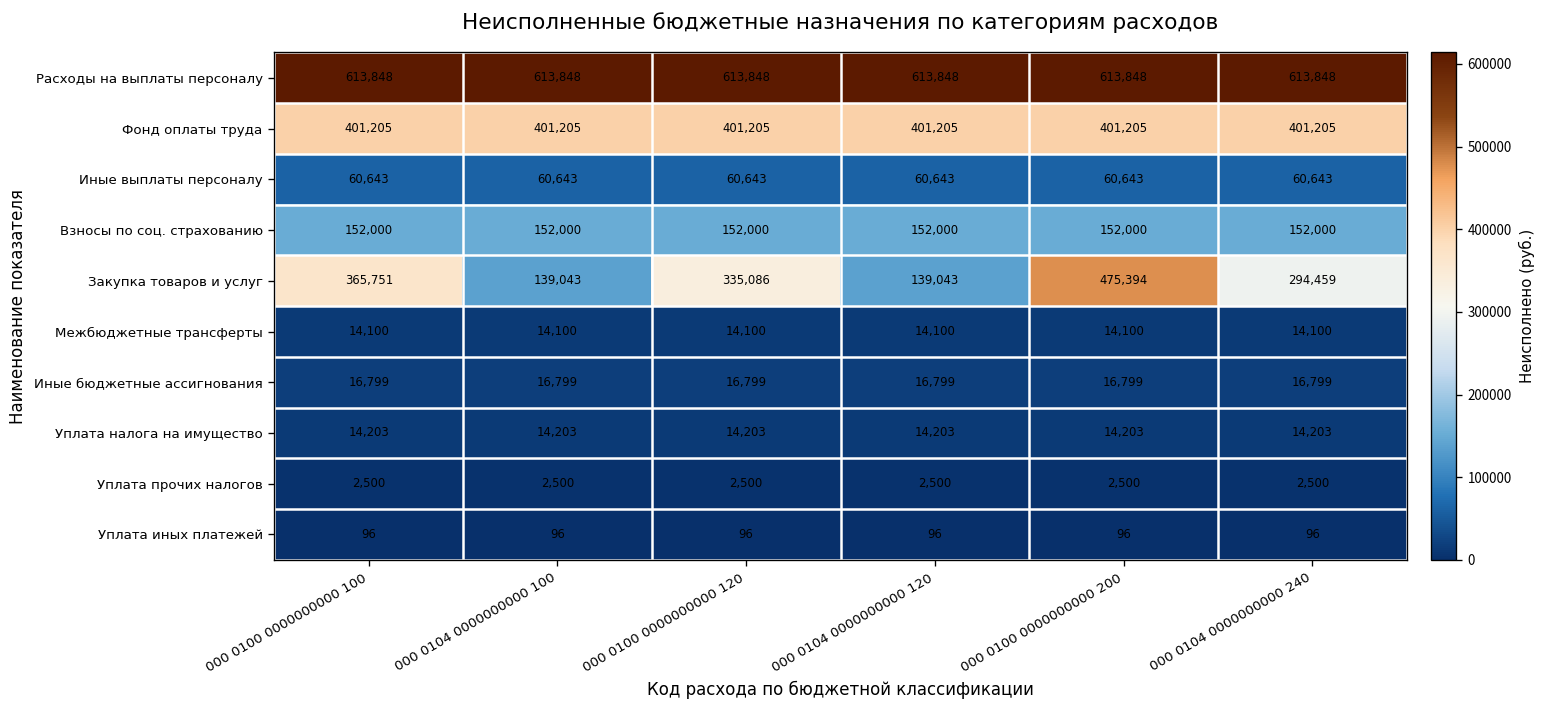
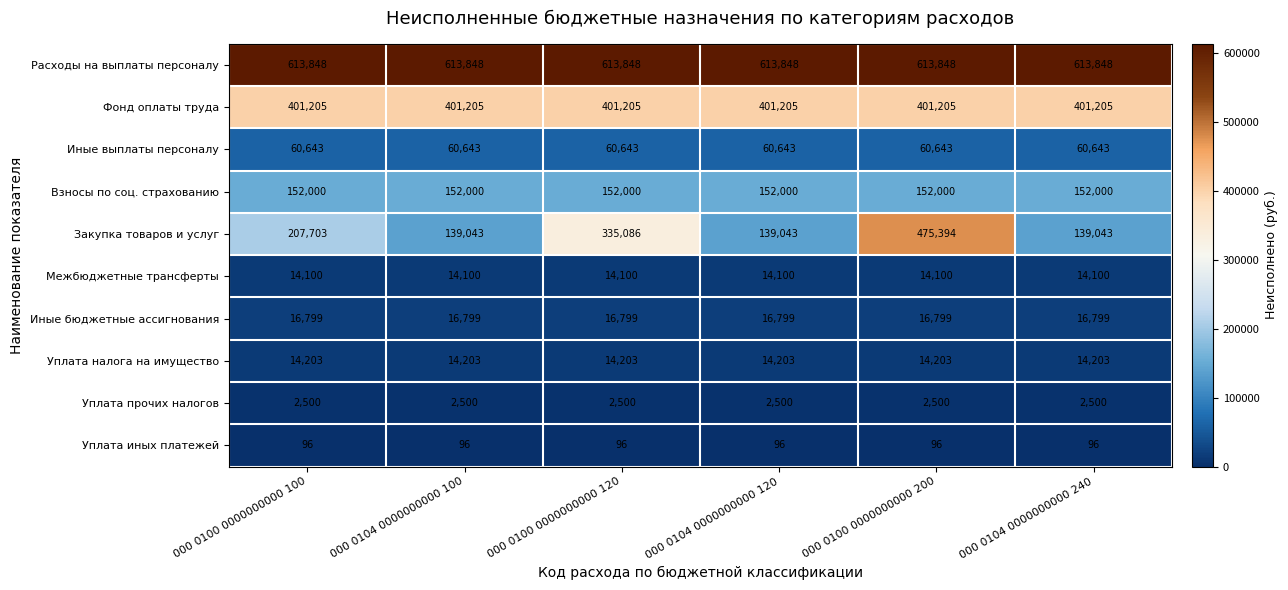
  {
    "Расходы на выплаты персоналу": {
      "000 0100 0000000000 100": "613,848",
      "000 0104 0000000000 100": "613,848",
      "000 0100 0000000000 120": "613,848",
      "000 0104 0000000000 120": "613,848",
      "000 0100 0000000000 200": "613,848",
      "000 0104 0000000000 240": "613,848"
    },
    "Фонд оплаты труда": {
      "000 0100 0000000000 100": "401,205",
      "000 0104 0000000000 100": "401,205",
      "000 0100 0000000000 120": "401,205",
      "000 0104 0000000000 120": "401,205",
      "000 0100 0000000000 200": "401,205",
      "000 0104 0000000000 240": "401,205"
    },
    "Иные выплаты персоналу": {
      "000 0100 0000000000 100": "60,643",
      "000 0104 0000000000 100": "60,643",
      "000 0100 0000000000 120": "60,643",
      "000 0104 0000000000 120": "60,643",
      "000 0100 0000000000 200": "60,643",
      "000 0104 0000000000 240": "60,643"
    },
    "Взносы по соц. страхованию": {
      "000 0100 0000000000 100": "152,000",
      "000 0104 0000000000 100": "152,000",
      "000 0100 0000000000 120": "152,000",
      "000 0104 0000000000 120": "152,000",
      "000 0100 0000000000 200": "152,000",
      "000 0104 0000000000 240": "152,000"
    },
    "Закупка товаров и услуг": {
-     "000 0100 0000000000 100": "365,751",
+     "000 0100 0000000000 100": "207,703",
      "000 0104 0000000000 100": "139,043",
      "000 0100 0000000000 120": "335,086",
      "000 0104 0000000000 120": "139,043",
      "000 0100 0000000000 200": "475,394",
-     "000 0104 0000000000 240": "294,459"
+     "000 0104 0000000000 240": "139,043"
    },
    "Межбюджетные трансферты": {
      "000 0100 0000000000 100": "14,100",
      "000 0104 0000000000 100": "14,100",
      "000 0100 0000000000 120": "14,100",
      "000 0104 0000000000 120": "14,100",
      "000 0100 0000000000 200": "14,100",
      "000 0104 0000000000 240": "14,100"
    },
    "Иные бюджетные ассигнования": {
      "000 0100 0000000000 100": "16,799",
      "000 0104 0000000000 100": "16,799",
      "000 0100 0000000000 120": "16,799",
      "000 0104 0000000000 120": "16,799",
      "000 0100 0000000000 200": "16,799",
      "000 0104 0000000000 240": "16,799"
    },
    "Уплата налога на имущество": {
      "000 0100 0000000000 100": "14,203",
      "000 0104 0000000000 100": "14,203",
      "000 0100 0000000000 120": "14,203",
      "000 0104 0000000000 120": "14,203",
      "000 0100 0000000000 200": "14,203",
      "000 0104 0000000000 240": "14,203"
    },
    "Уплата прочих налогов": {
      "000 0100 0000000000 100": "2,500",
      "000 0104 0000000000 100": "2,500",
      "000 0100 0000000000 120": "2,500",
      "000 0104 0000000000 120": "2,500",
      "000 0100 0000000000 200": "2,500",
      "000 0104 0000000000 240": "2,500"
    },
    "Уплата иных платежей": {
      "000 0100 0000000000 100": "96",
      "000 0104 0000000000 100": "96",
      "000 0100 0000000000 120": "96",
      "000 0104 0000000000 120": "96",
      "000 0100 0000000000 200": "96",
      "000 0104 0000000000 240": "96"
    }
  }
